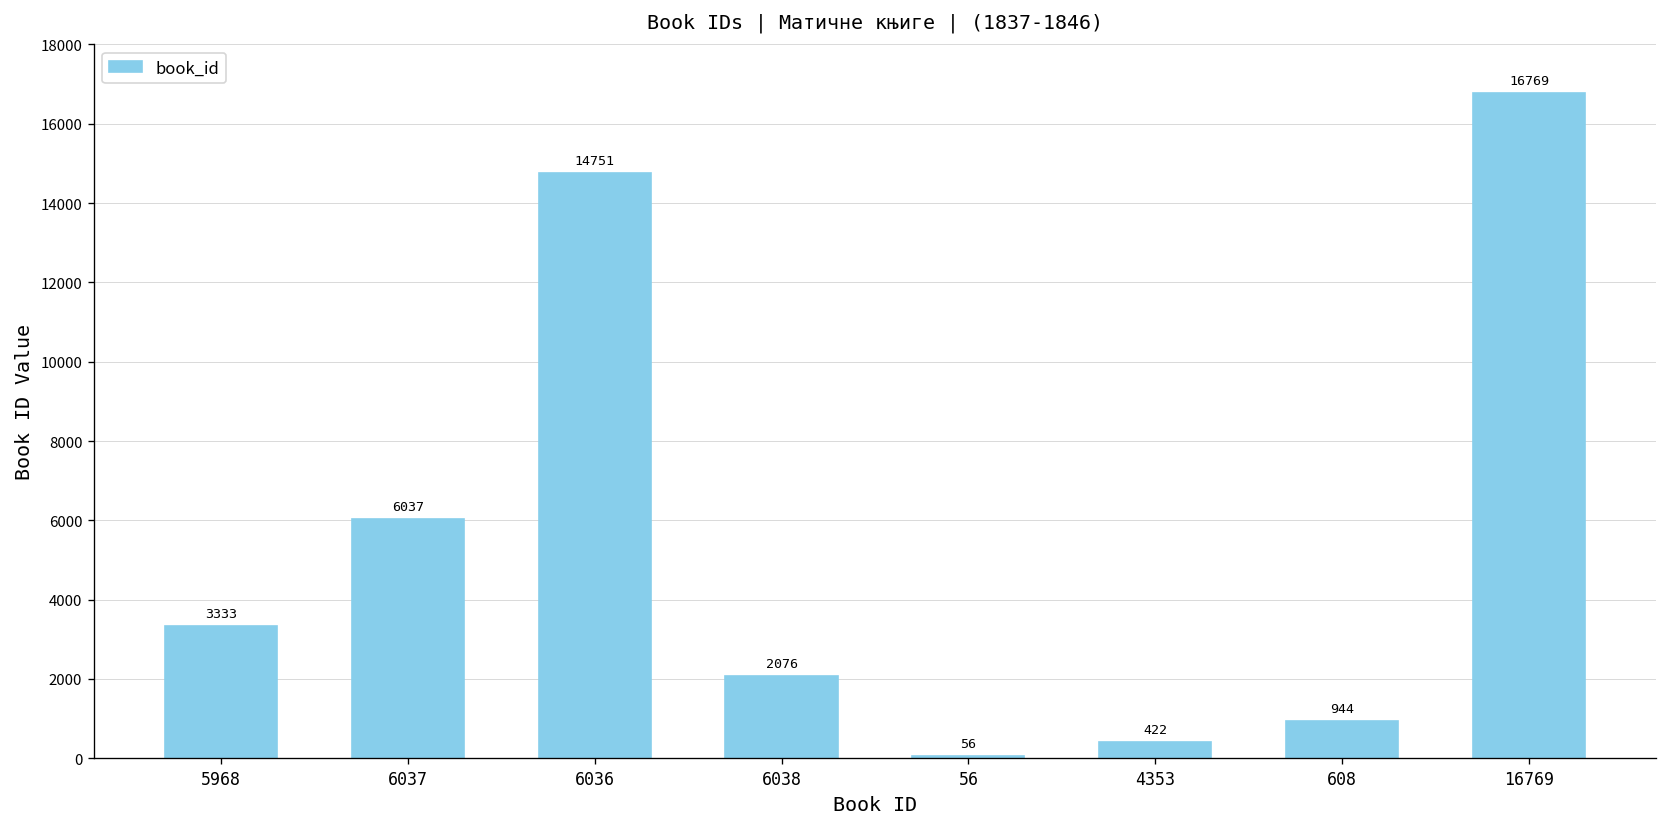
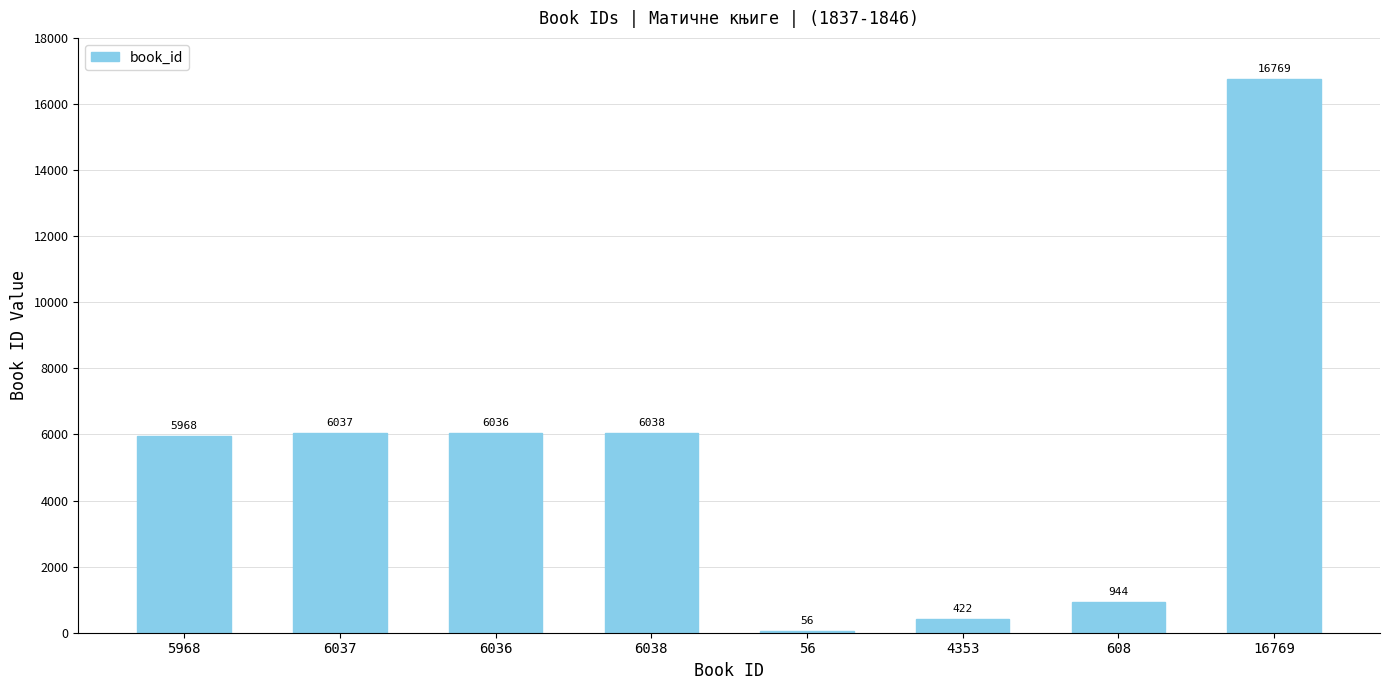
  {
-   "5968": 3333,
+   "5968": 5968,
    "6037": 6037,
-   "6036": 14751,
-   "6038": 2076,
+   "6036": 6036,
+   "6038": 6038,
    "56": 56,
    "4353": 422,
    "608": 944,
    "16769": 16769
  }
